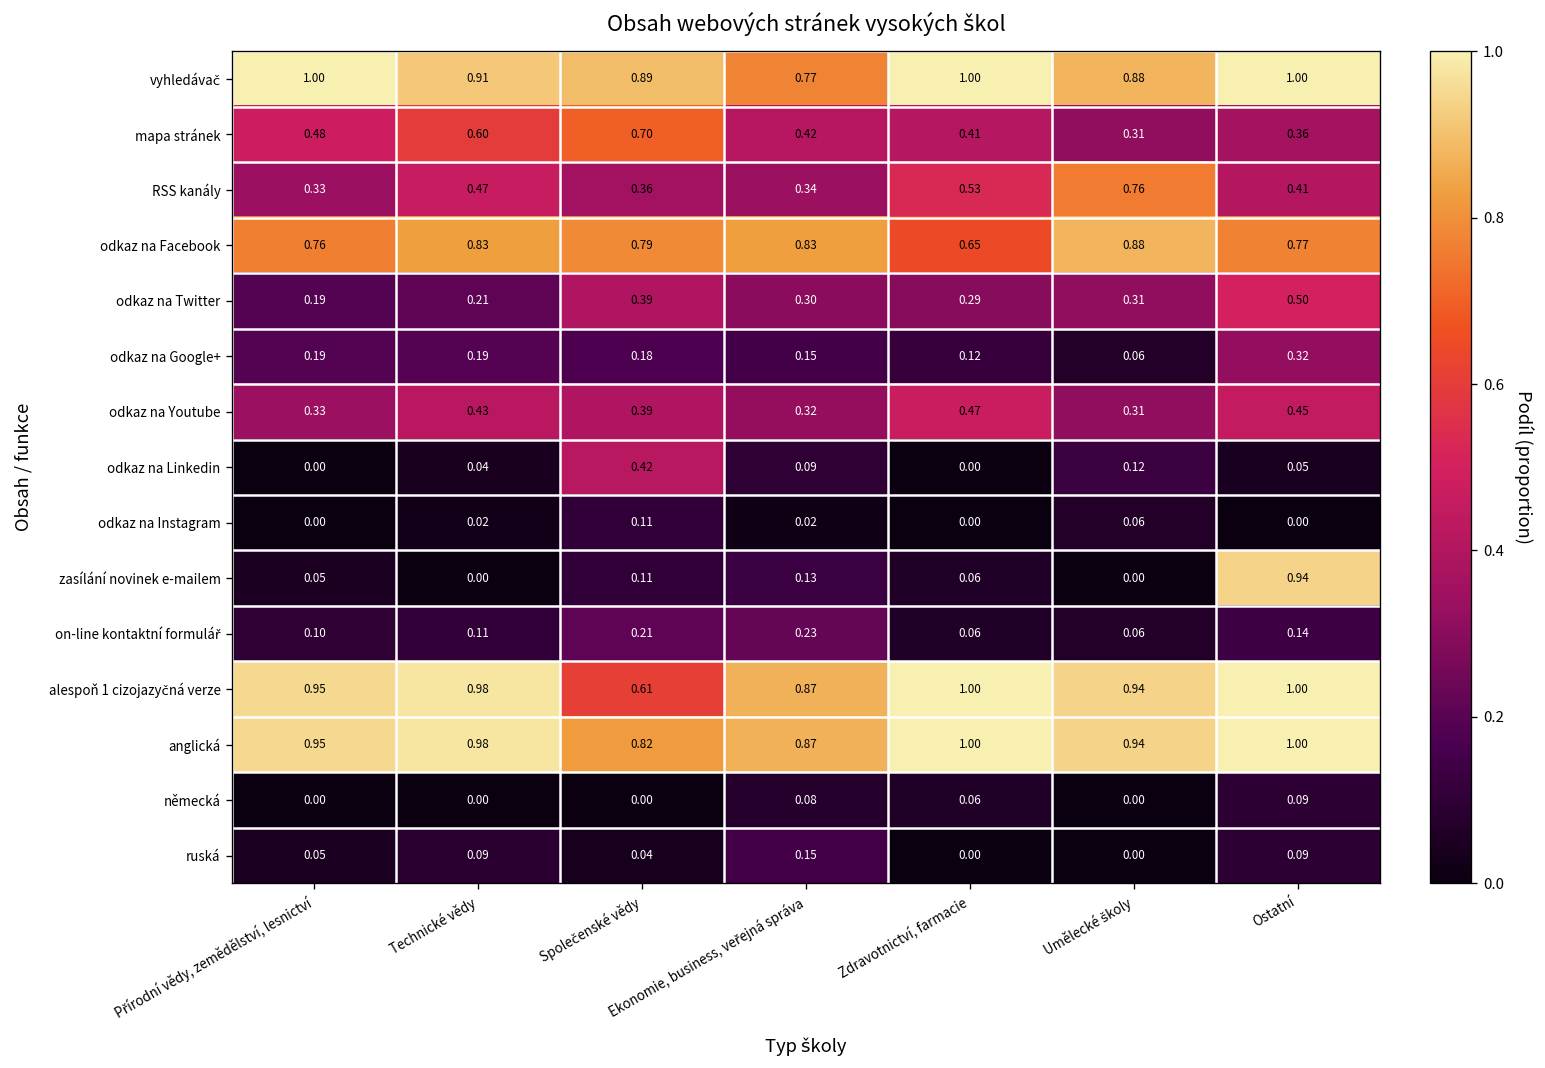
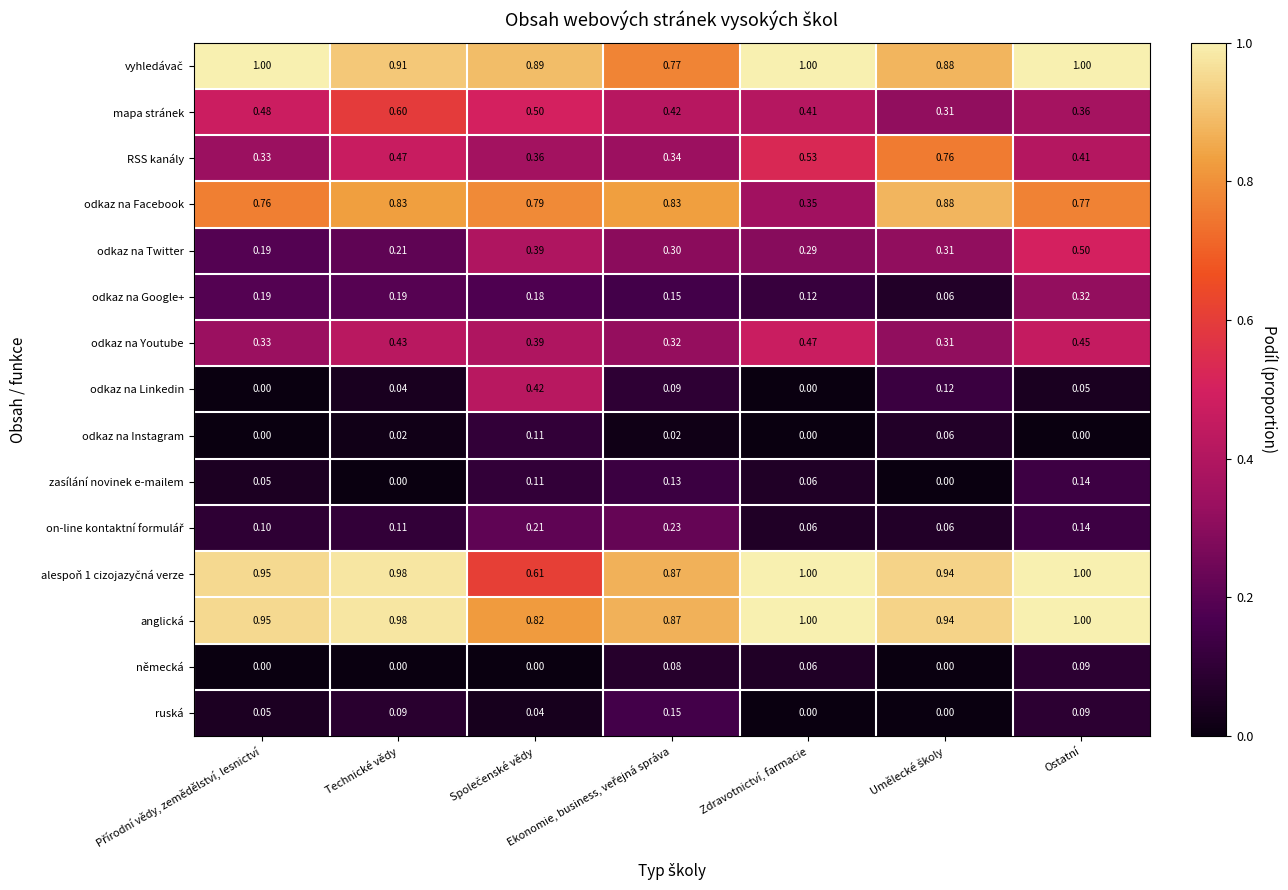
  {
    "vyhledávač": {
      "Přírodní vědy, zemědělství, lesnictví": 1.00,
      "Technické vědy": 0.91,
      "Společenské vědy": 0.89,
      "Ekonomie, business, veřejná správa": 0.77,
      "Zdravotnictví, farmacie": 1.00,
      "Umělecké školy": 0.88,
      "Ostatní": 1.00
    },
    "mapa stránek": {
      "Přírodní vědy, zemědělství, lesnictví": 0.48,
      "Technické vědy": 0.60,
-     "Společenské vědy": 0.70,
+     "Společenské vědy": 0.50,
      "Ekonomie, business, veřejná správa": 0.42,
      "Zdravotnictví, farmacie": 0.41,
      "Umělecké školy": 0.31,
      "Ostatní": 0.36
    },
    "RSS kanály": {
      "Přírodní vědy, zemědělství, lesnictví": 0.33,
      "Technické vědy": 0.47,
      "Společenské vědy": 0.36,
      "Ekonomie, business, veřejná správa": 0.34,
      "Zdravotnictví, farmacie": 0.53,
      "Umělecké školy": 0.76,
      "Ostatní": 0.41
    },
    "odkaz na Facebook": {
      "Přírodní vědy, zemědělství, lesnictví": 0.76,
      "Technické vědy": 0.83,
      "Společenské vědy": 0.79,
      "Ekonomie, business, veřejná správa": 0.83,
-     "Zdravotnictví, farmacie": 0.65,
+     "Zdravotnictví, farmacie": 0.35,
      "Umělecké školy": 0.88,
      "Ostatní": 0.77
    },
    "odkaz na Twitter": {
      "Přírodní vědy, zemědělství, lesnictví": 0.19,
      "Technické vědy": 0.21,
      "Společenské vědy": 0.39,
      "Ekonomie, business, veřejná správa": 0.30,
      "Zdravotnictví, farmacie": 0.29,
      "Umělecké školy": 0.31,
      "Ostatní": 0.50
    },
    "odkaz na Google+": {
      "Přírodní vědy, zemědělství, lesnictví": 0.19,
      "Technické vědy": 0.19,
      "Společenské vědy": 0.18,
      "Ekonomie, business, veřejná správa": 0.15,
      "Zdravotnictví, farmacie": 0.12,
      "Umělecké školy": 0.06,
      "Ostatní": 0.32
    },
    "odkaz na Youtube": {
      "Přírodní vědy, zemědělství, lesnictví": 0.33,
      "Technické vědy": 0.43,
      "Společenské vědy": 0.39,
      "Ekonomie, business, veřejná správa": 0.32,
      "Zdravotnictví, farmacie": 0.47,
      "Umělecké školy": 0.31,
      "Ostatní": 0.45
    },
    "odkaz na Linkedin": {
      "Přírodní vědy, zemědělství, lesnictví": 0.00,
      "Technické vědy": 0.04,
      "Společenské vědy": 0.42,
      "Ekonomie, business, veřejná správa": 0.09,
      "Zdravotnictví, farmacie": 0.00,
      "Umělecké školy": 0.12,
      "Ostatní": 0.05
    },
    "odkaz na Instagram": {
      "Přírodní vědy, zemědělství, lesnictví": 0.00,
      "Technické vědy": 0.02,
      "Společenské vědy": 0.11,
      "Ekonomie, business, veřejná správa": 0.02,
      "Zdravotnictví, farmacie": 0.00,
      "Umělecké školy": 0.06,
      "Ostatní": 0.00
    },
    "zasílání novinek e-mailem": {
      "Přírodní vědy, zemědělství, lesnictví": 0.05,
      "Technické vědy": 0.00,
      "Společenské vědy": 0.11,
      "Ekonomie, business, veřejná správa": 0.13,
      "Zdravotnictví, farmacie": 0.06,
      "Umělecké školy": 0.00,
-     "Ostatní": 0.94
+     "Ostatní": 0.14
    },
    "on-line kontaktní formulář": {
      "Přírodní vědy, zemědělství, lesnictví": 0.10,
      "Technické vědy": 0.11,
      "Společenské vědy": 0.21,
      "Ekonomie, business, veřejná správa": 0.23,
      "Zdravotnictví, farmacie": 0.06,
      "Umělecké školy": 0.06,
      "Ostatní": 0.14
    },
    "alespoň 1 cizojazyčná verze": {
      "Přírodní vědy, zemědělství, lesnictví": 0.95,
      "Technické vědy": 0.98,
      "Společenské vědy": 0.61,
      "Ekonomie, business, veřejná správa": 0.87,
      "Zdravotnictví, farmacie": 1.00,
      "Umělecké školy": 0.94,
      "Ostatní": 1.00
    },
    "anglická": {
      "Přírodní vědy, zemědělství, lesnictví": 0.95,
      "Technické vědy": 0.98,
      "Společenské vědy": 0.82,
      "Ekonomie, business, veřejná správa": 0.87,
      "Zdravotnictví, farmacie": 1.00,
      "Umělecké školy": 0.94,
      "Ostatní": 1.00
    },
    "německá": {
      "Přírodní vědy, zemědělství, lesnictví": 0.00,
      "Technické vědy": 0.00,
      "Společenské vědy": 0.00,
      "Ekonomie, business, veřejná správa": 0.08,
      "Zdravotnictví, farmacie": 0.06,
      "Umělecké školy": 0.00,
      "Ostatní": 0.09
    },
    "ruská": {
      "Přírodní vědy, zemědělství, lesnictví": 0.05,
      "Technické vědy": 0.09,
      "Společenské vědy": 0.04,
      "Ekonomie, business, veřejná správa": 0.15,
      "Zdravotnictví, farmacie": 0.00,
      "Umělecké školy": 0.00,
      "Ostatní": 0.09
    }
  }
